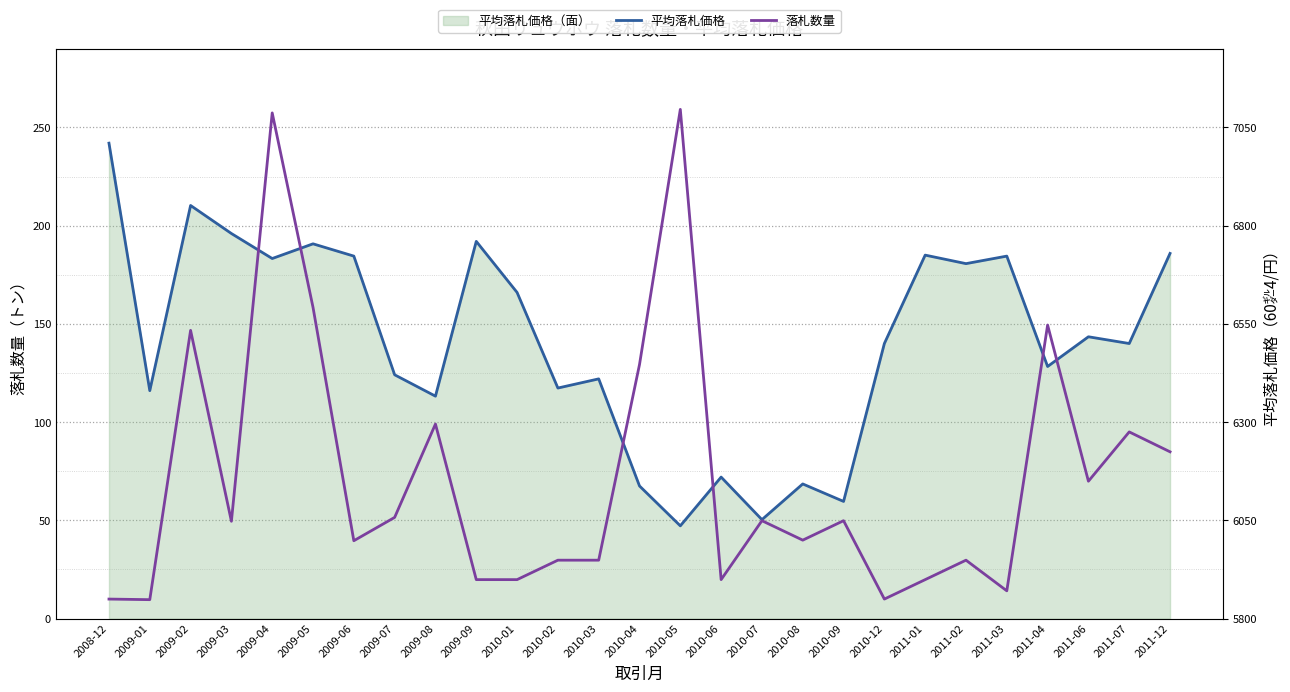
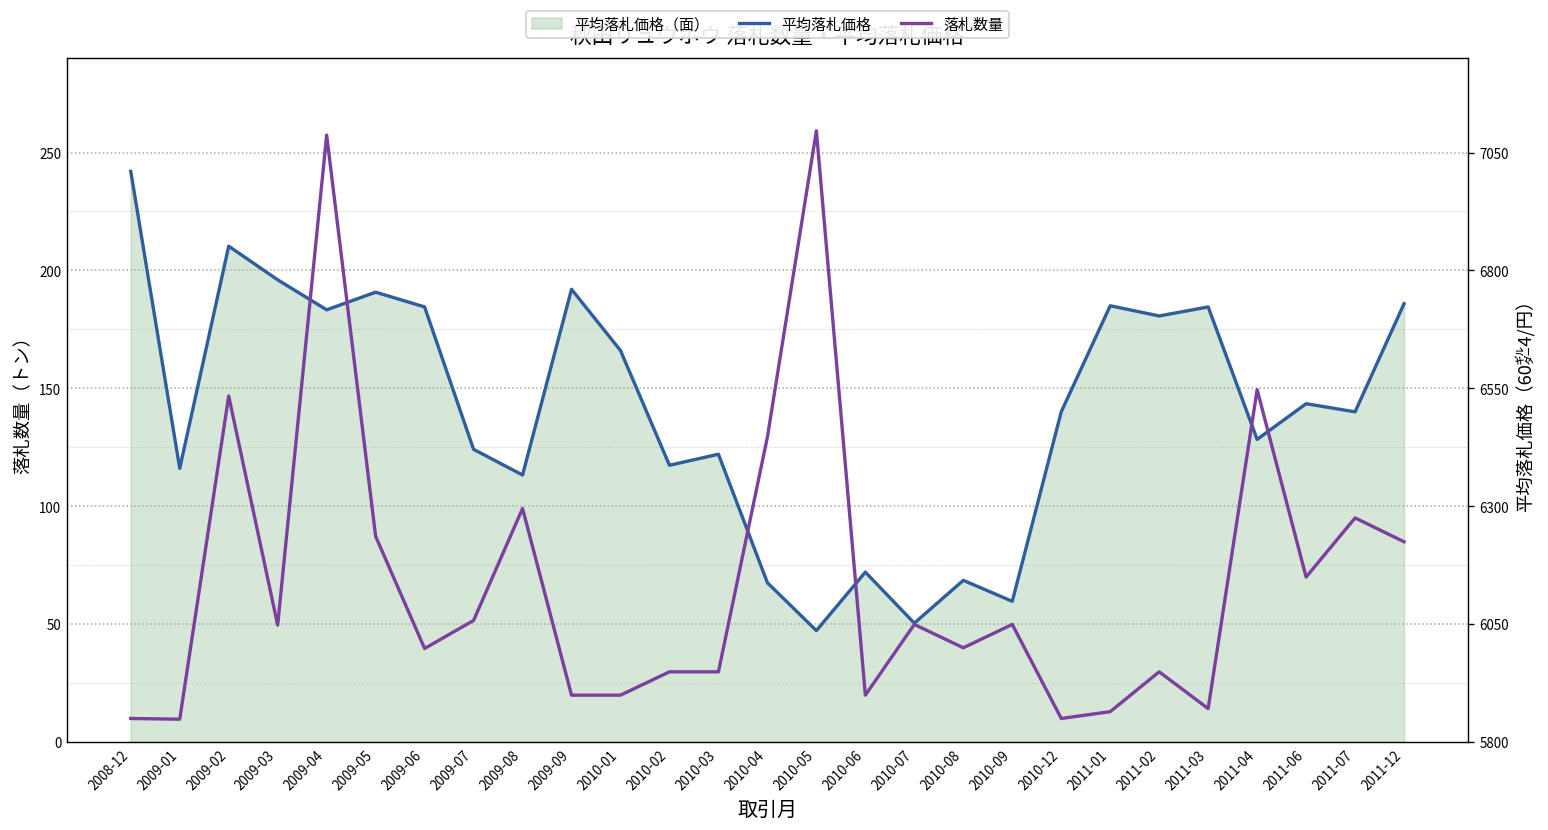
  {
    "平均落札価格（面）": {
      "2008-12": 242,
      "2009-01": 116,
      "2009-02": 210,
      "2009-03": 196,
      "2009-04": 183,
      "2009-05": 191,
      "2009-06": 185,
      "2009-07": 124,
      "2009-08": 113,
      "2009-09": 192,
      "2010-01": 166,
      "2010-02": 117,
      "2010-03": 122,
      "2010-04": 67,
      "2010-05": 47,
      "2010-06": 72,
      "2010-08": 69,
      "2010-09": 60,
      "2010-12": 140,
      "2011-01": 185,
      "2011-02": 181,
      "2011-03": 185,
      "2011-04": 128,
      "2011-06": 143,
      "2011-07": 140,
      "2011-12": 186
    },
    "落札数量": {
      "2008-12": 10,
      "2009-01": 10,
      "2009-02": 147,
      "2009-03": 50,
      "2009-04": 257,
-     "2009-05": 158,
+     "2009-05": 87,
      "2009-06": 40,
      "2009-07": 51,
      "2009-08": 99,
      "2009-09": 20,
      "2010-01": 20,
      "2010-02": 30,
      "2010-03": 30,
      "2010-04": 129,
      "2010-05": 259,
      "2010-06": 20,
      "2010-08": 40,
      "2010-09": 50,
      "2010-12": 10,
-     "2011-01": 20,
+     "2011-01": 13,
      "2011-02": 30,
      "2011-03": 14,
      "2011-04": 149,
      "2011-06": 70,
      "2011-07": 95,
      "2011-12": 85
    }
  }
